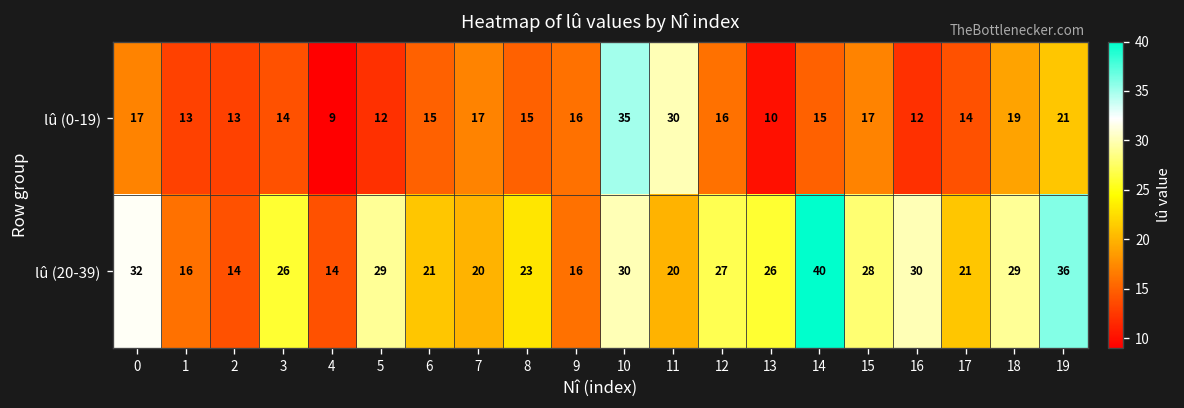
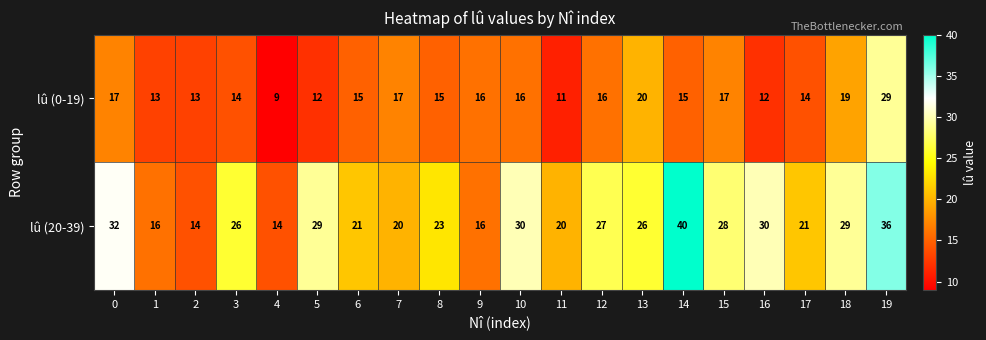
  {
    "lû (0-19)": {
      "0": 17,
      "1": 13,
      "2": 13,
      "3": 14,
      "4": 9,
      "5": 12,
      "6": 15,
      "7": 17,
      "8": 15,
      "9": 16,
-     "10": 35,
-     "11": 30,
+     "10": 16,
+     "11": 11,
      "12": 16,
-     "13": 10,
+     "13": 20,
      "14": 15,
      "15": 17,
      "16": 12,
      "17": 14,
      "18": 19,
-     "19": 21
+     "19": 29
    },
    "lû (20-39)": {
      "0": 32,
      "1": 16,
      "2": 14,
      "3": 26,
      "4": 14,
      "5": 29,
      "6": 21,
      "7": 20,
      "8": 23,
      "9": 16,
      "10": 30,
      "11": 20,
      "12": 27,
      "13": 26,
      "14": 40,
      "15": 28,
      "16": 30,
      "17": 21,
      "18": 29,
      "19": 36
    }
  }
